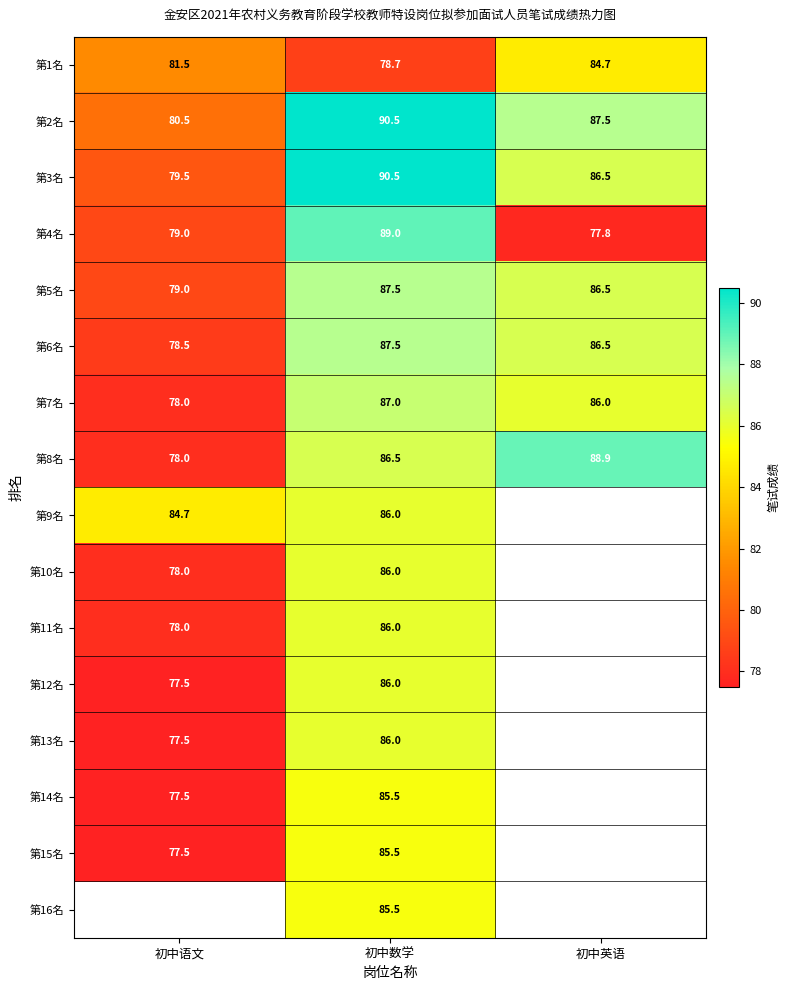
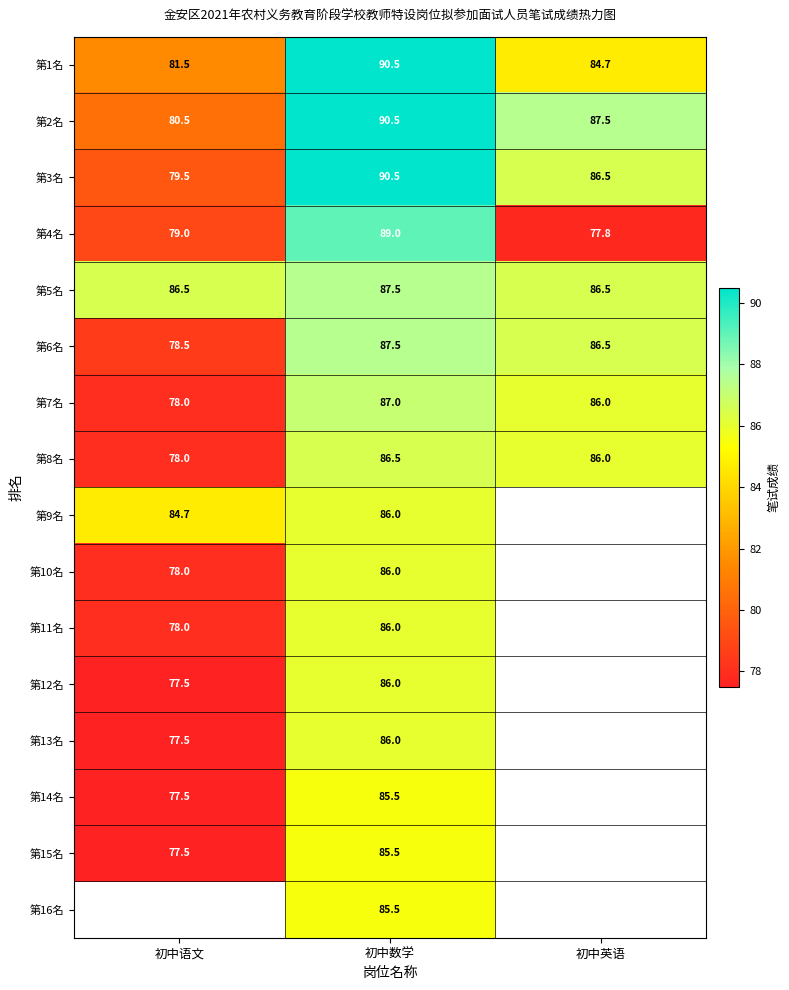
  {
    "第1名": {
      "初中语文": 81.5,
-     "初中数学": 78.7,
+     "初中数学": 90.5,
      "初中英语": 84.7
    },
    "第2名": {
      "初中语文": 80.5,
      "初中数学": 90.5,
      "初中英语": 87.5
    },
    "第3名": {
      "初中语文": 79.5,
      "初中数学": 90.5,
      "初中英语": 86.5
    },
    "第4名": {
      "初中语文": 79.0,
      "初中数学": 89.0,
      "初中英语": 77.8
    },
    "第5名": {
-     "初中语文": 79.0,
+     "初中语文": 86.5,
      "初中数学": 87.5,
      "初中英语": 86.5
    },
    "第6名": {
      "初中语文": 78.5,
      "初中数学": 87.5,
      "初中英语": 86.5
    },
    "第7名": {
      "初中语文": 78.0,
      "初中数学": 87.0,
      "初中英语": 86.0
    },
    "第8名": {
      "初中语文": 78.0,
      "初中数学": 86.5,
-     "初中英语": 88.9
+     "初中英语": 86.0
    },
    "第9名": {
      "初中语文": 84.7,
      "初中数学": 86.0
    },
    "第10名": {
      "初中语文": 78.0,
      "初中数学": 86.0
    },
    "第11名": {
      "初中语文": 78.0,
      "初中数学": 86.0
    },
    "第12名": {
      "初中语文": 77.5,
      "初中数学": 86.0
    },
    "第13名": {
      "初中语文": 77.5,
      "初中数学": 86.0
    },
    "第14名": {
      "初中语文": 77.5,
      "初中数学": 85.5
    },
    "第15名": {
      "初中语文": 77.5,
      "初中数学": 85.5
    },
    "第16名": {
      "初中数学": 85.5
    }
  }
